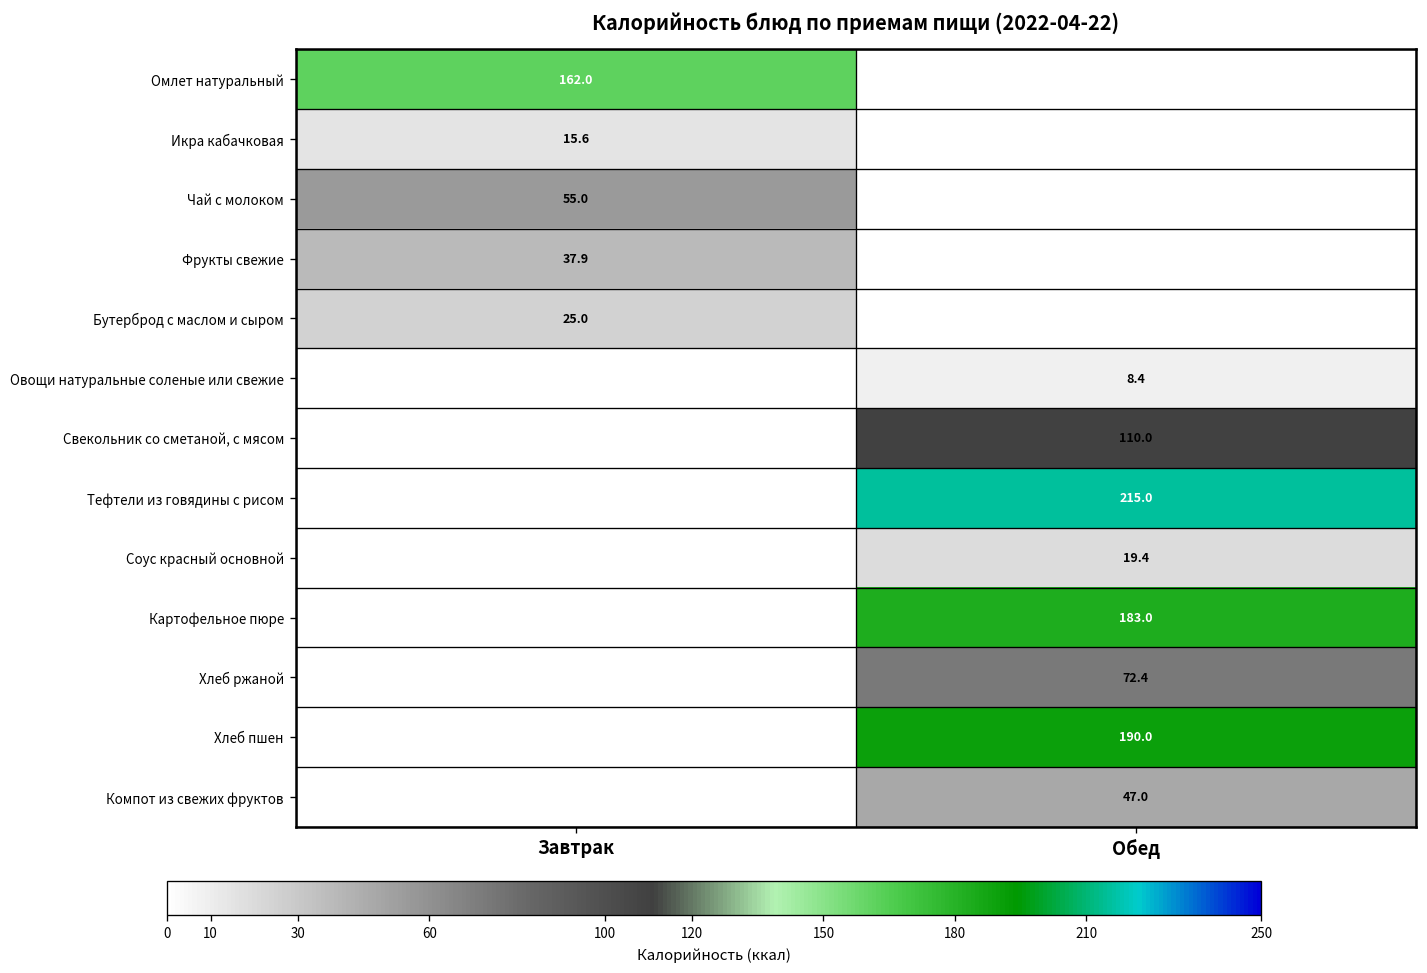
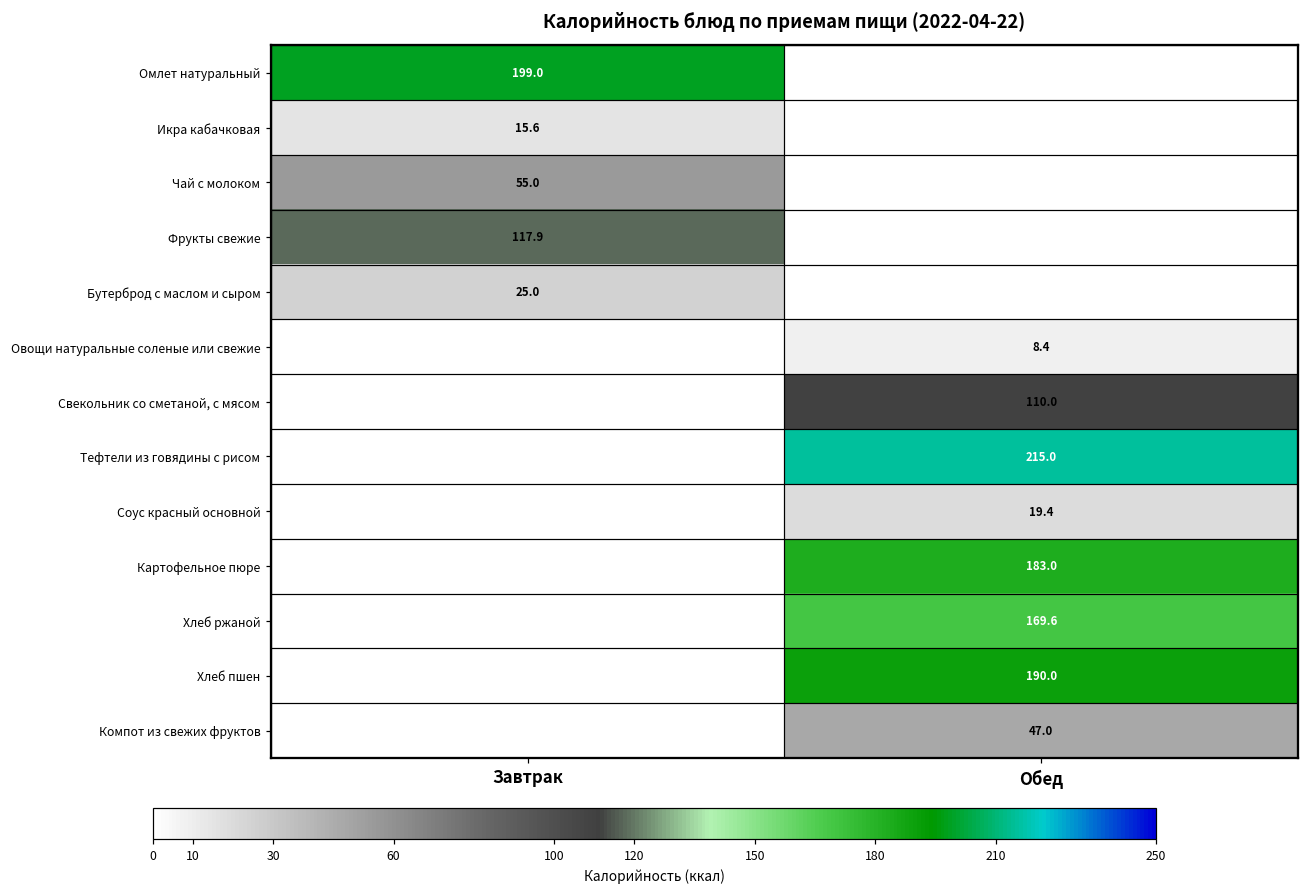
  {
    "Омлет натуральный": {
-     "Завтрак": 162.0
+     "Завтрак": 199.0
    },
    "Икра кабачковая": {
      "Завтрак": 15.6
    },
    "Чай с молоком": {
      "Завтрак": 55.0
    },
    "Фрукты свежие": {
-     "Завтрак": 37.9
+     "Завтрак": 117.9
    },
    "Бутерброд с маслом и сыром": {
      "Завтрак": 25.0
    },
    "Овощи натуральные соленые или свежие": {
      "Обед": 8.4
    },
    "Свекольник со сметаной, с мясом": {
      "Обед": 110.0
    },
    "Тефтели из говядины с рисом": {
      "Обед": 215.0
    },
    "Соус красный основной": {
      "Обед": 19.4
    },
    "Картофельное пюре": {
      "Обед": 183.0
    },
    "Хлеб ржаной": {
-     "Обед": 72.4
+     "Обед": 169.6
    },
    "Хлеб пшен": {
      "Обед": 190.0
    },
    "Компот из свежих фруктов": {
      "Обед": 47.0
    }
  }
